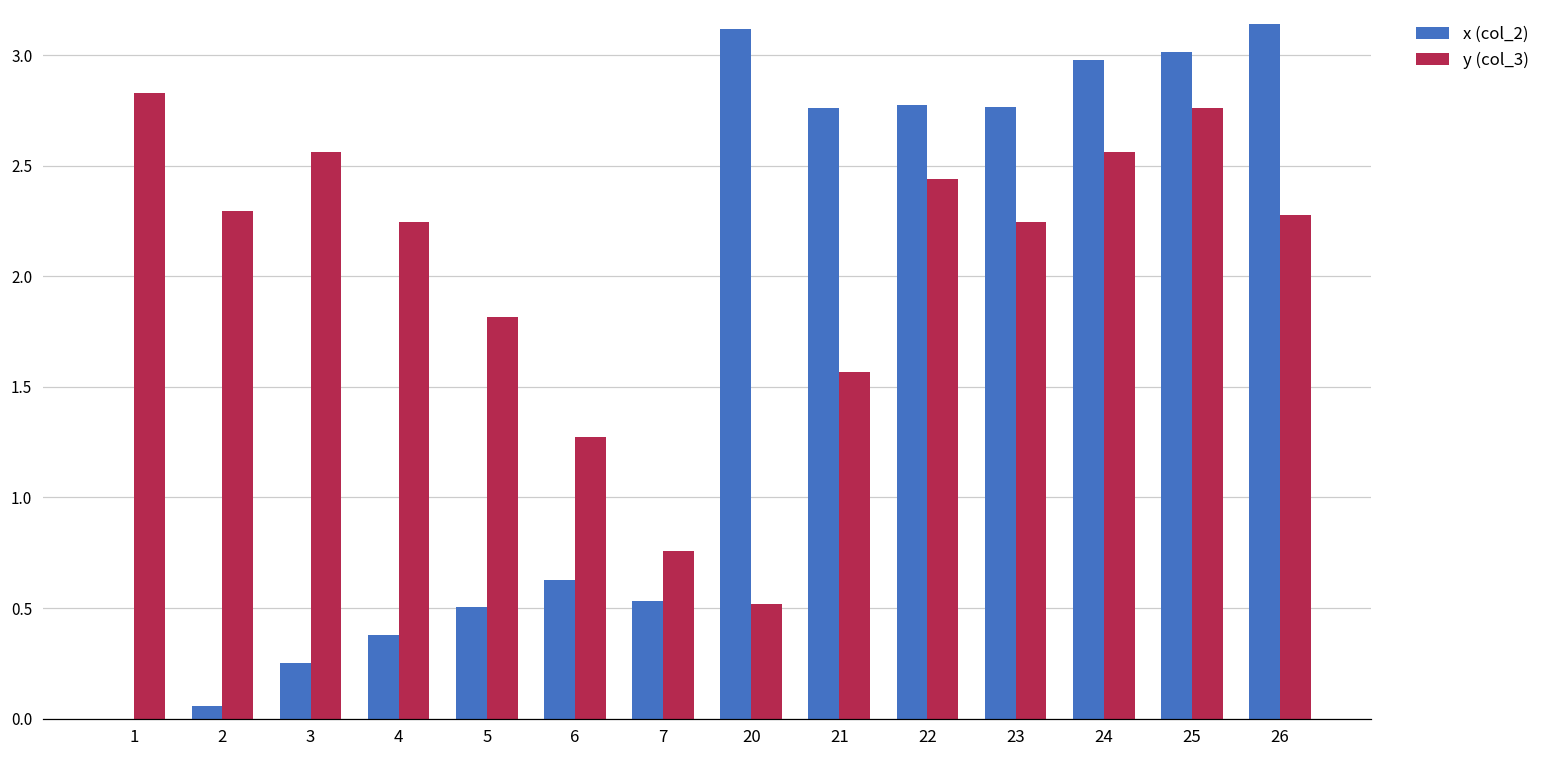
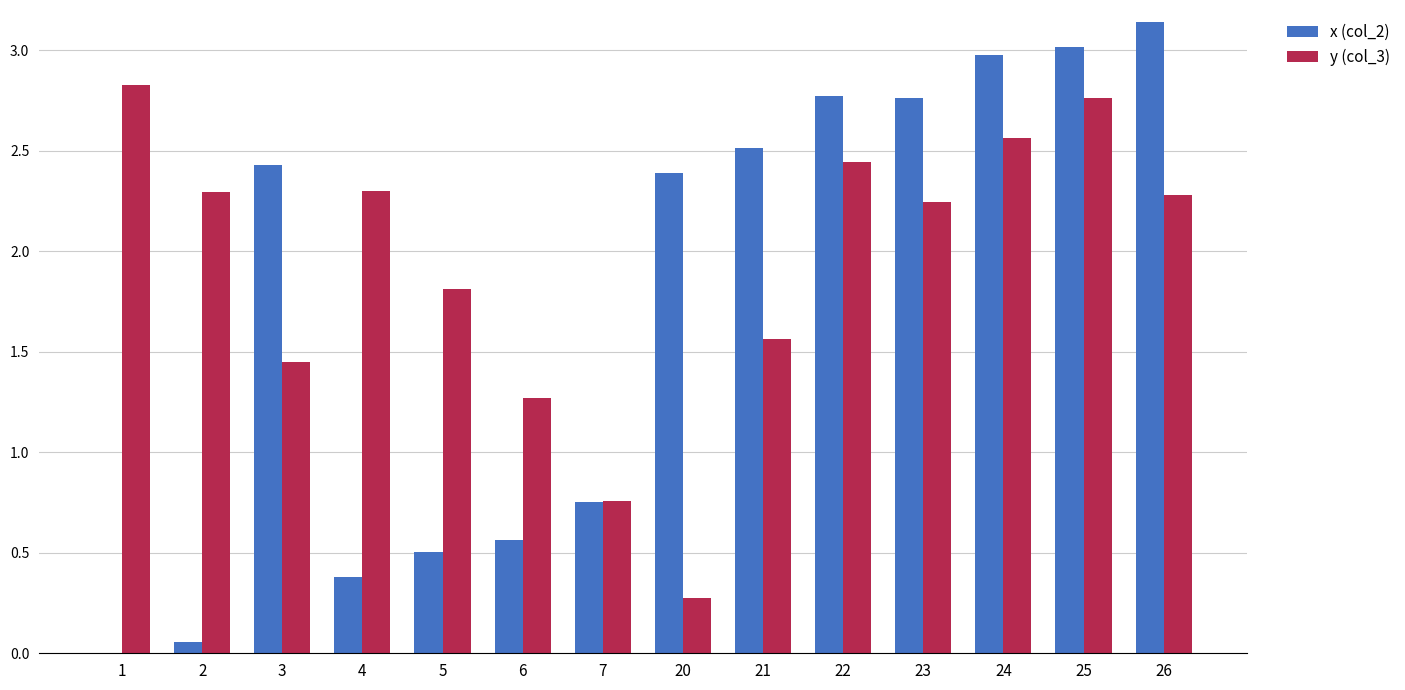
  {
    "x (col_2)": {
      "1": 0.00,
      "2": 0.06,
-     "3": 0.25,
+     "3": 2.43,
      "4": 0.38,
      "5": 0.50,
-     "6": 0.63,
-     "7": 0.53,
-     "20": 3.12,
-     "21": 2.76,
+     "6": 0.56,
+     "7": 0.75,
+     "20": 2.39,
+     "21": 2.51,
      "22": 2.77,
      "23": 2.76,
      "24": 2.98,
      "25": 3.02,
      "26": 3.14
    },
    "y (col_3)": {
      "1": 2.83,
      "2": 2.30,
-     "3": 2.56,
-     "4": 2.25,
+     "3": 1.45,
+     "4": 2.30,
      "5": 1.81,
      "6": 1.27,
      "7": 0.76,
-     "20": 0.52,
+     "20": 0.28,
      "21": 1.57,
      "22": 2.44,
      "23": 2.25,
      "24": 2.56,
      "25": 2.76,
      "26": 2.28
    }
  }
